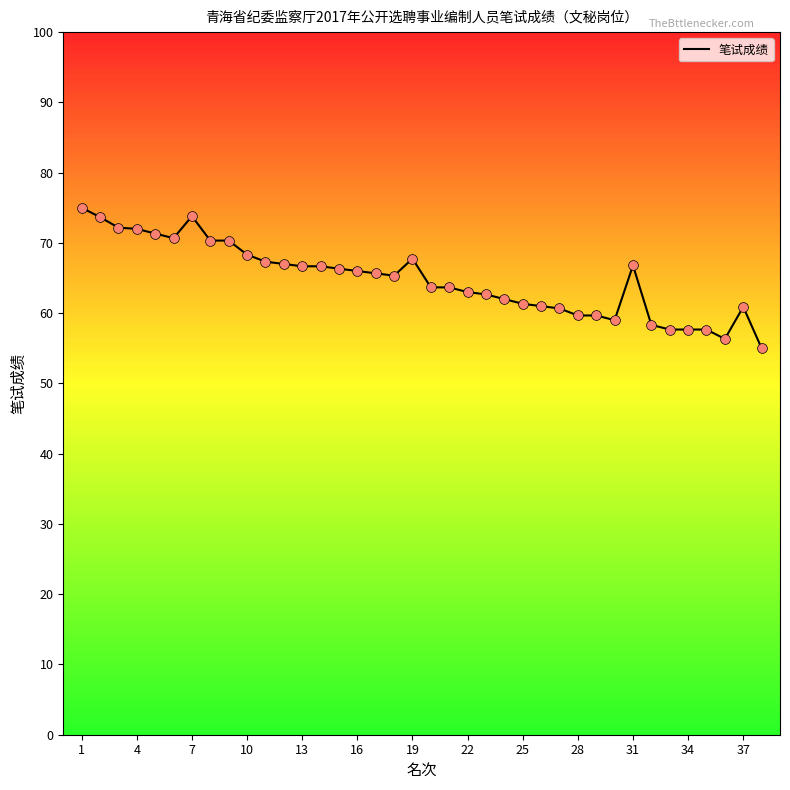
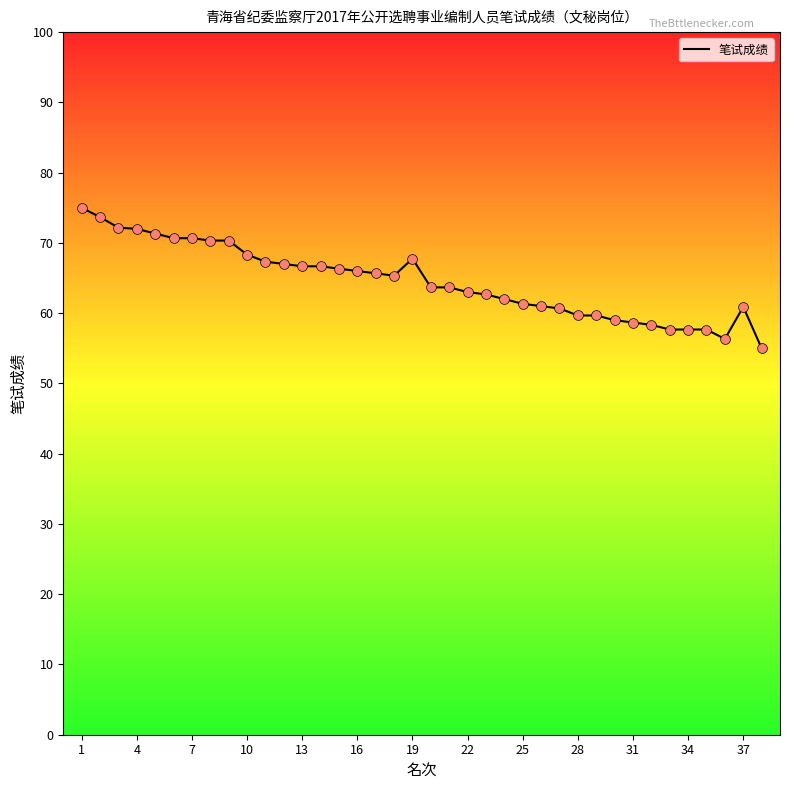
  {
    "1": 75,
    "4": 72,
-   "7": 74,
+   "7": 71,
    "10": 68,
    "13": 67,
    "16": 66,
    "19": 68,
    "22": 63,
    "25": 61,
    "28": 60,
-   "31": 67,
+   "31": 59,
    "34": 58,
    "37": 61
  }
